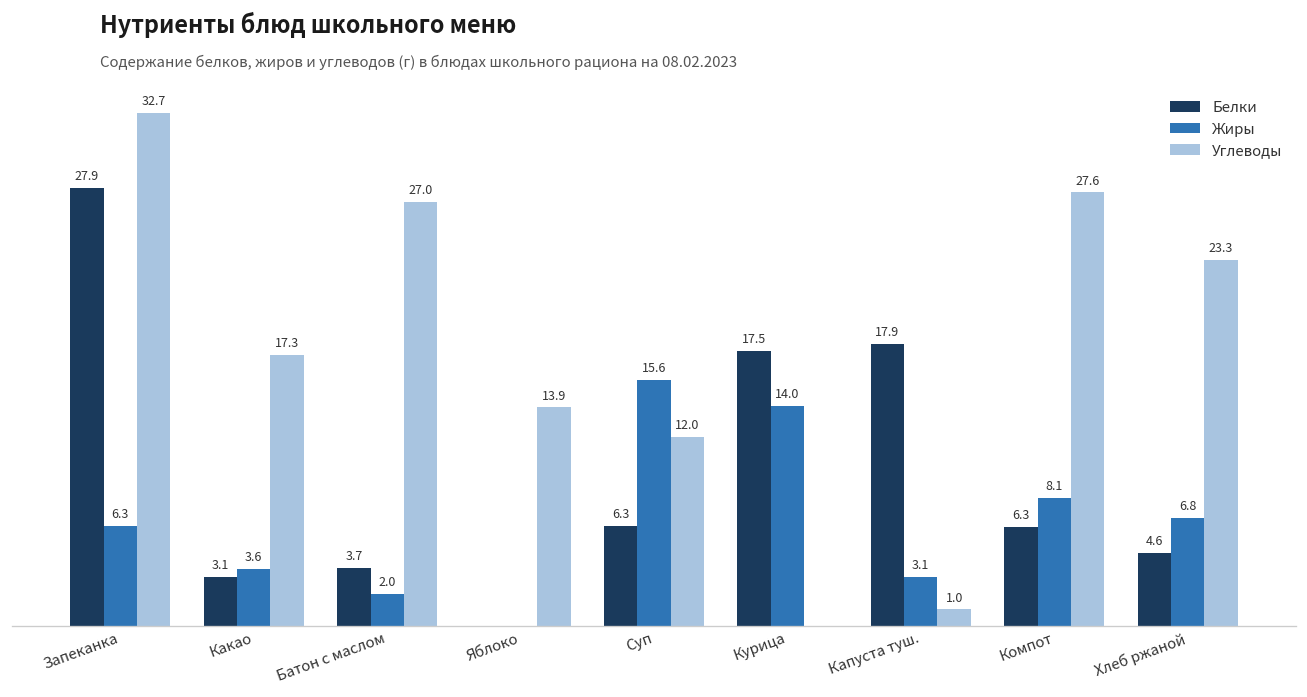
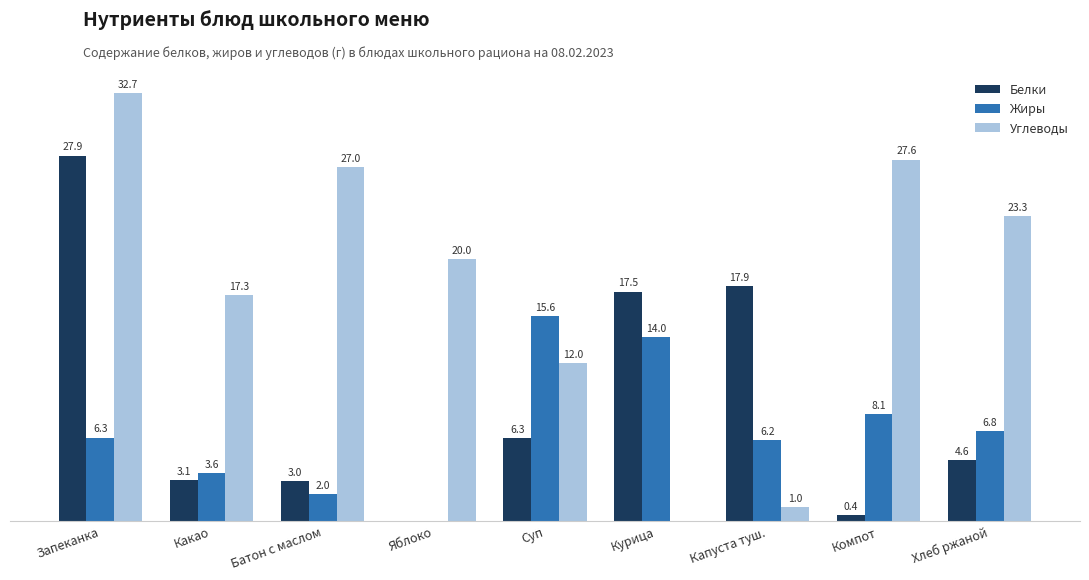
  {
    "Белки": {
      "Запеканка": 27.9,
      "Какао": 3.1,
-     "Батон с маслом": 3.7,
+     "Батон с маслом": 3.0,
      "Суп": 6.3,
      "Курица": 17.5,
      "Капуста туш.": 17.9,
-     "Компот": 6.3,
+     "Компот": 0.4,
      "Хлеб ржаной": 4.6
    },
    "Жиры": {
      "Запеканка": 6.3,
      "Какао": 3.6,
      "Батон с маслом": 2.0,
      "Суп": 15.6,
      "Курица": 14.0,
-     "Капуста туш.": 3.1,
+     "Капуста туш.": 6.2,
      "Компот": 8.1,
      "Хлеб ржаной": 6.8
    },
    "Углеводы": {
      "Запеканка": 32.7,
      "Какао": 17.3,
      "Батон с маслом": 27.0,
-     "Яблоко": 13.9,
+     "Яблоко": 20.0,
      "Суп": 12.0,
      "Капуста туш.": 1.0,
      "Компот": 27.6,
      "Хлеб ржаной": 23.3
    }
  }
